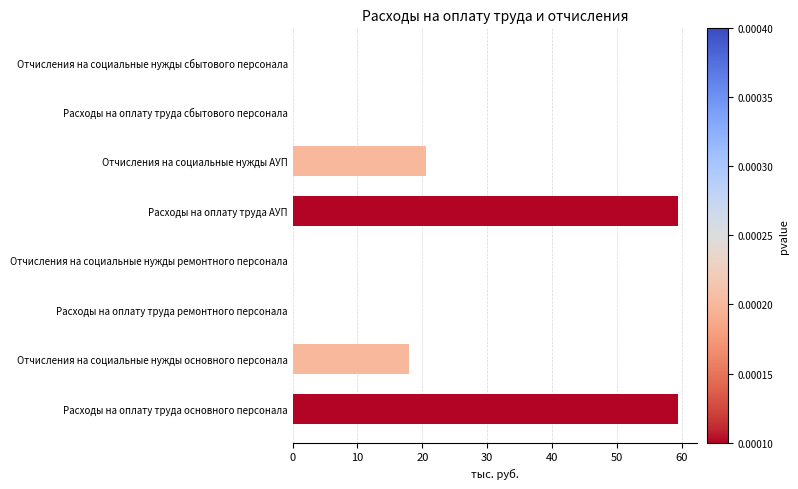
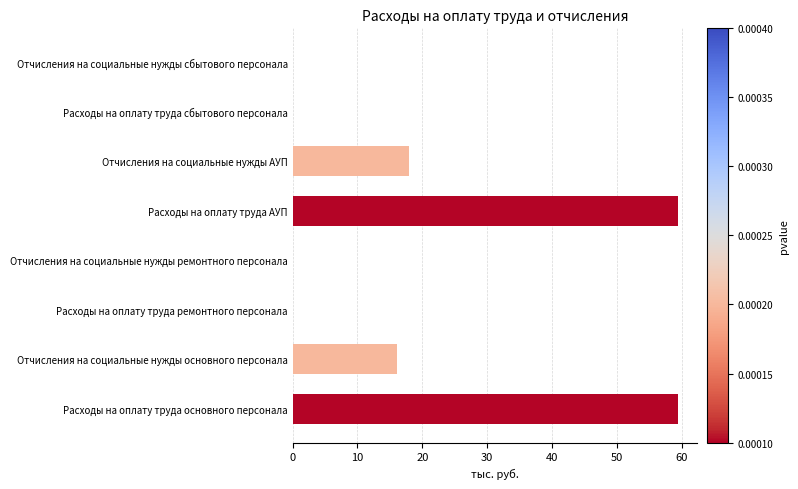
  {
    "Отчисления на социальные нужды сбытового персонала": 0,
    "Расходы на оплату труда сбытового персонала": 0,
-   "Отчисления на социальные нужды АУП": 21,
+   "Отчисления на социальные нужды АУП": 18,
    "Расходы на оплату труда АУП": 59,
    "Отчисления на социальные нужды ремонтного персонала": 0,
    "Расходы на оплату труда ремонтного персонала": 0,
-   "Отчисления на социальные нужды основного персонала": 18,
+   "Отчисления на социальные нужды основного персонала": 16,
    "Расходы на оплату труда основного персонала": 59
  }
